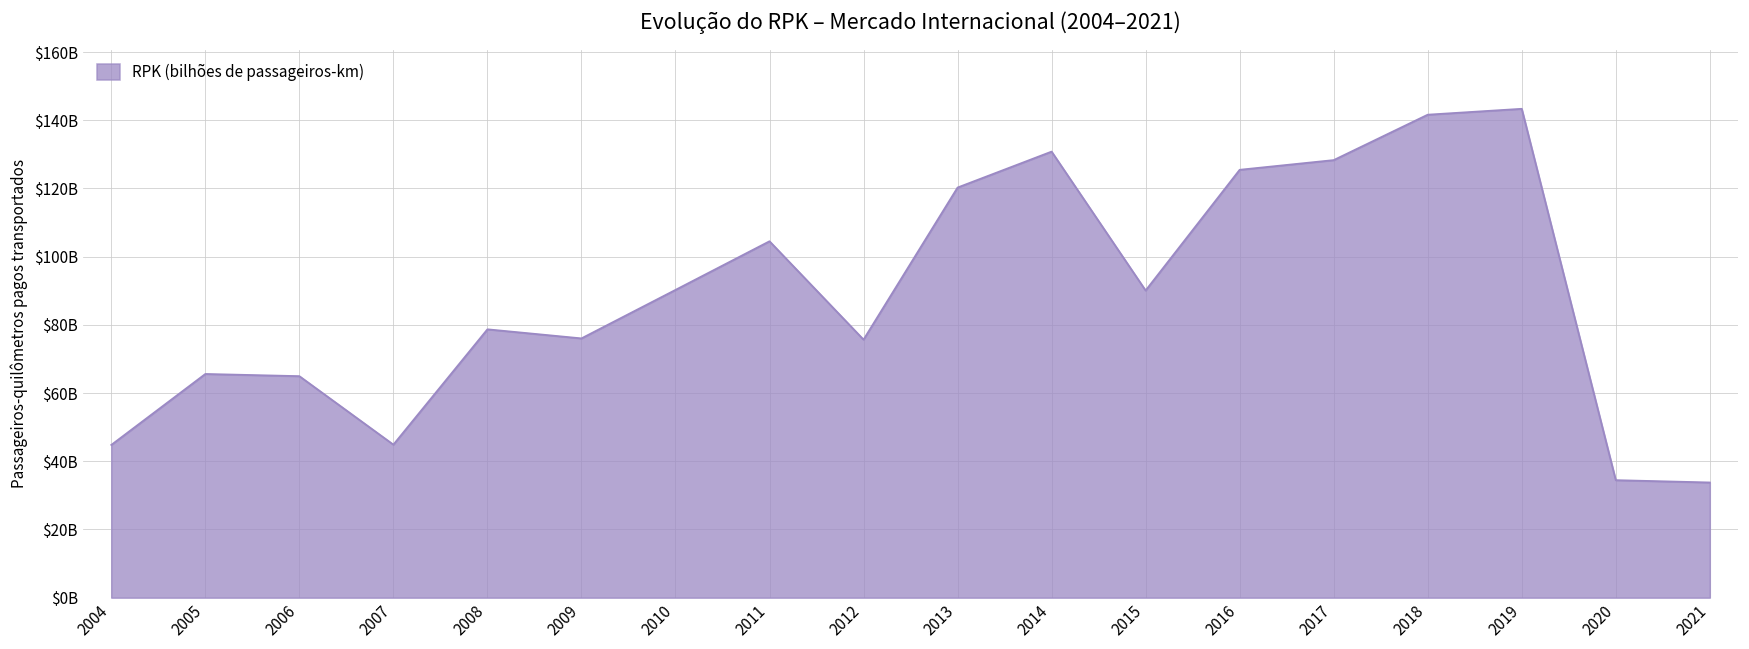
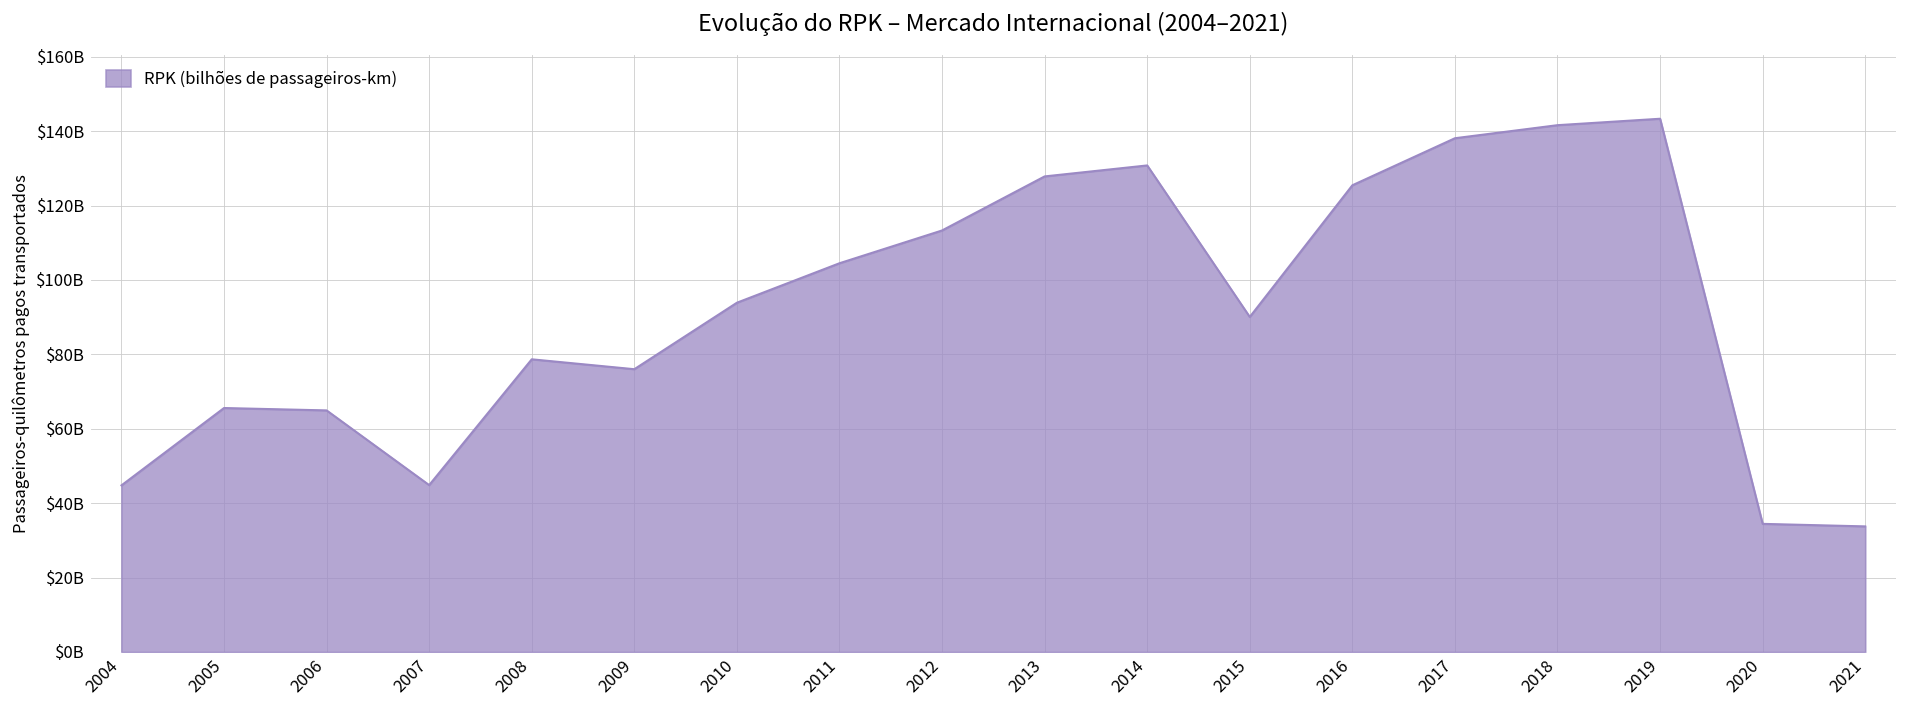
  {
    "2004": "$45000000000",
    "2005": "$66000000000",
    "2006": "$65000000000",
    "2007": "$45000000000",
    "2008": "$79000000000",
    "2009": "$76000000000",
-   "2010": "$90000000000",
+   "2010": "$94000000000",
    "2011": "$105000000000",
-   "2012": "$76000000000",
-   "2013": "$120000000000",
+   "2012": "$113000000000",
+   "2013": "$128000000000",
    "2014": "$131000000000",
    "2015": "$90000000000",
    "2016": "$125000000000",
-   "2017": "$128000000000",
+   "2017": "$138000000000",
    "2018": "$142000000000",
    "2019": "$143000000000",
    "2020": "$34000000000",
    "2021": "$34000000000"
  }
